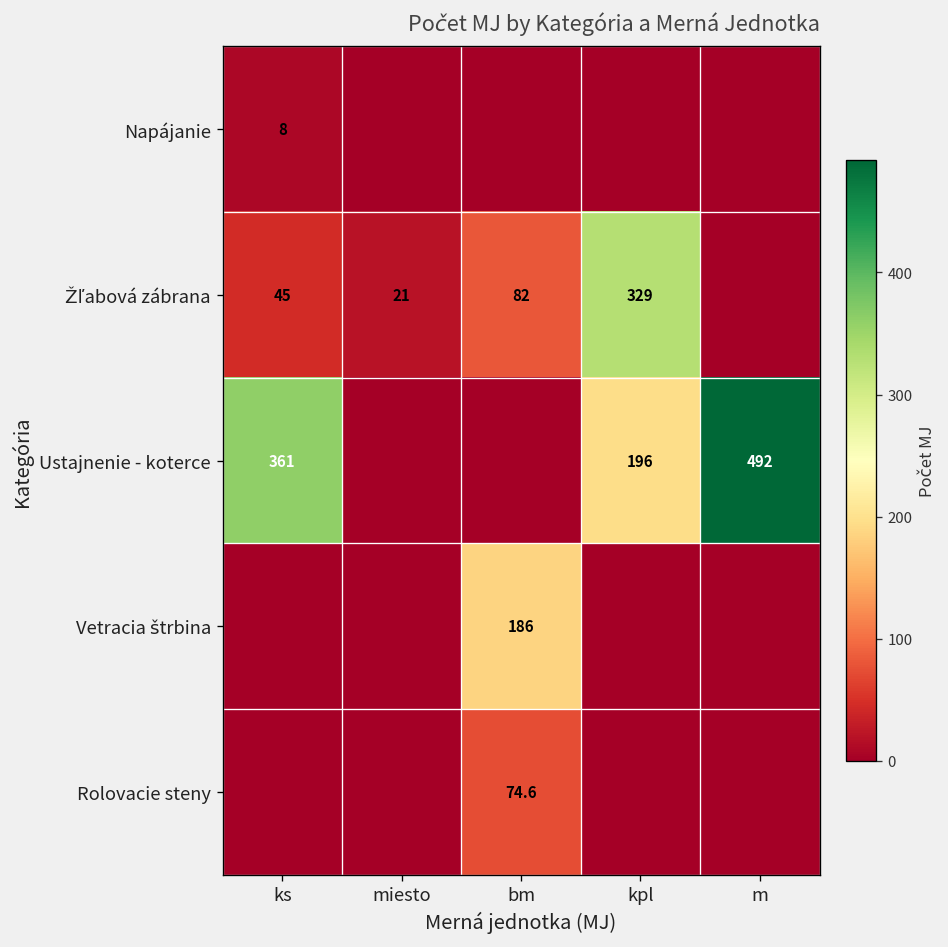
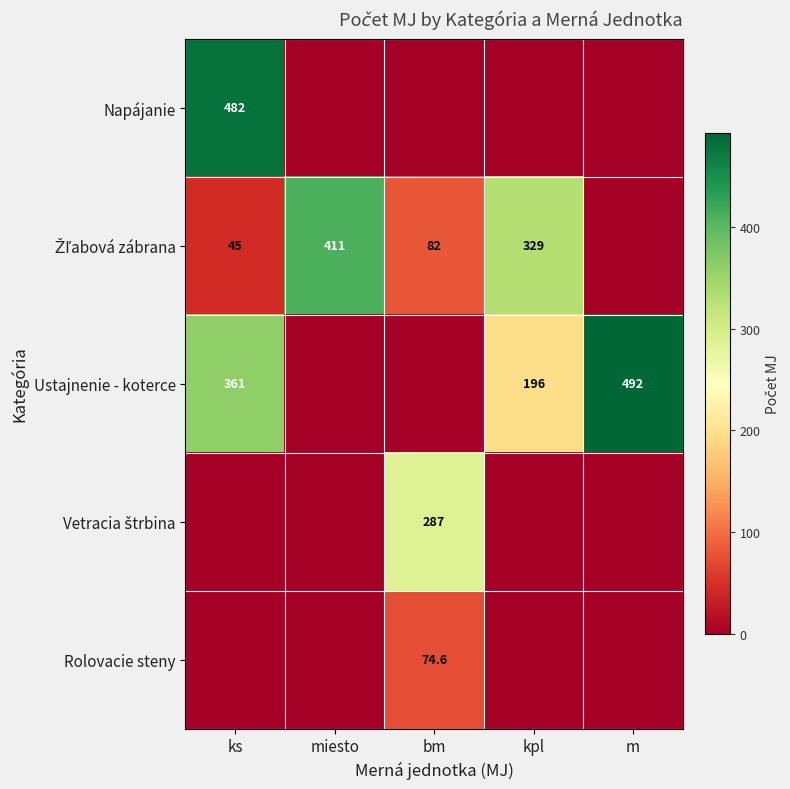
  {
    "Napájanie": {
-     "ks": 8
+     "ks": 482
    },
    "Žľabová zábrana": {
      "ks": 45,
-     "miesto": 21,
+     "miesto": 411,
      "bm": 82,
      "kpl": 329
    },
    "Ustajnenie - koterce": {
      "ks": 361,
      "kpl": 196,
      "m": 492
    },
    "Vetracia štrbina": {
-     "bm": 186
+     "bm": 287
    },
    "Rolovacie steny": {
      "bm": 74.6
    }
  }
